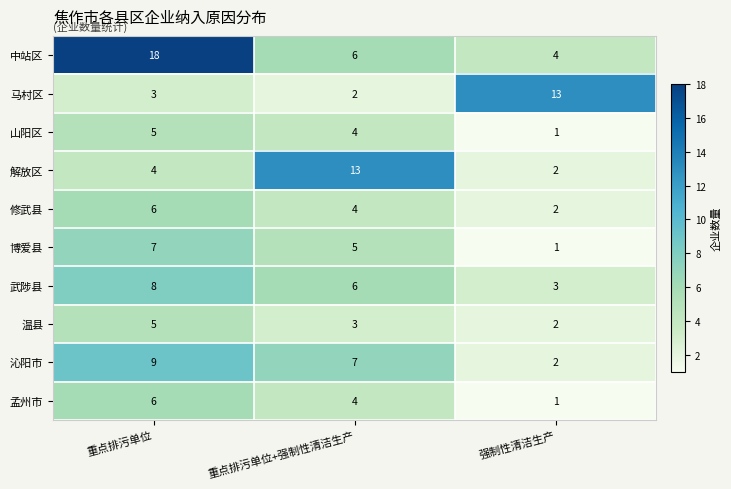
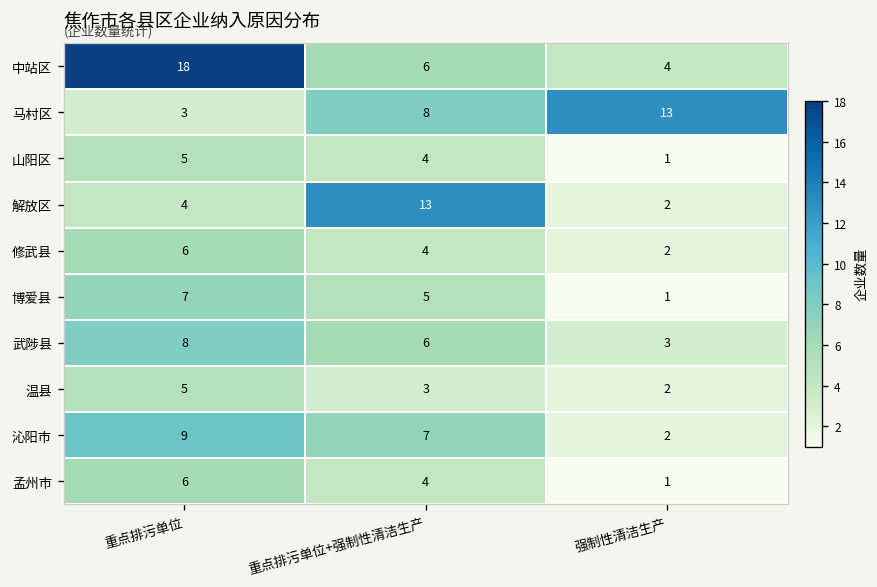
  {
    "中站区": {
      "重点排污单位": 18,
      "重点排污单位+强制性清洁生产": 6,
      "强制性清洁生产": 4
    },
    "马村区": {
      "重点排污单位": 3,
-     "重点排污单位+强制性清洁生产": 2,
+     "重点排污单位+强制性清洁生产": 8,
      "强制性清洁生产": 13
    },
    "山阳区": {
      "重点排污单位": 5,
      "重点排污单位+强制性清洁生产": 4,
      "强制性清洁生产": 1
    },
    "解放区": {
      "重点排污单位": 4,
      "重点排污单位+强制性清洁生产": 13,
      "强制性清洁生产": 2
    },
    "修武县": {
      "重点排污单位": 6,
      "重点排污单位+强制性清洁生产": 4,
      "强制性清洁生产": 2
    },
    "博爱县": {
      "重点排污单位": 7,
      "重点排污单位+强制性清洁生产": 5,
      "强制性清洁生产": 1
    },
    "武陟县": {
      "重点排污单位": 8,
      "重点排污单位+强制性清洁生产": 6,
      "强制性清洁生产": 3
    },
    "温县": {
      "重点排污单位": 5,
      "重点排污单位+强制性清洁生产": 3,
      "强制性清洁生产": 2
    },
    "沁阳市": {
      "重点排污单位": 9,
      "重点排污单位+强制性清洁生产": 7,
      "强制性清洁生产": 2
    },
    "孟州市": {
      "重点排污单位": 6,
      "重点排污单位+强制性清洁生产": 4,
      "强制性清洁生产": 1
    }
  }
